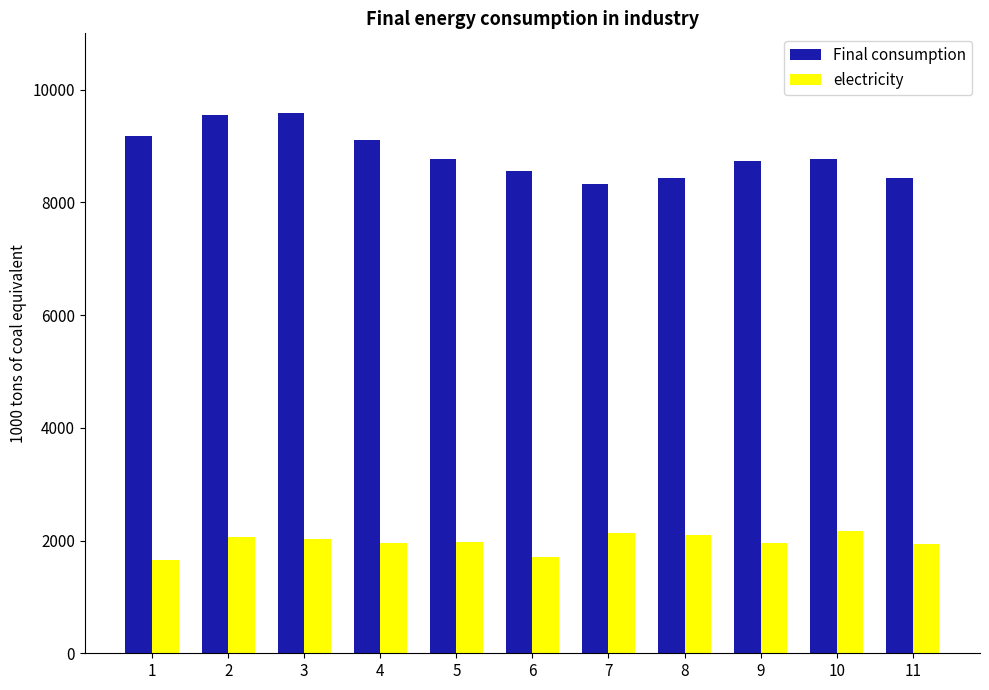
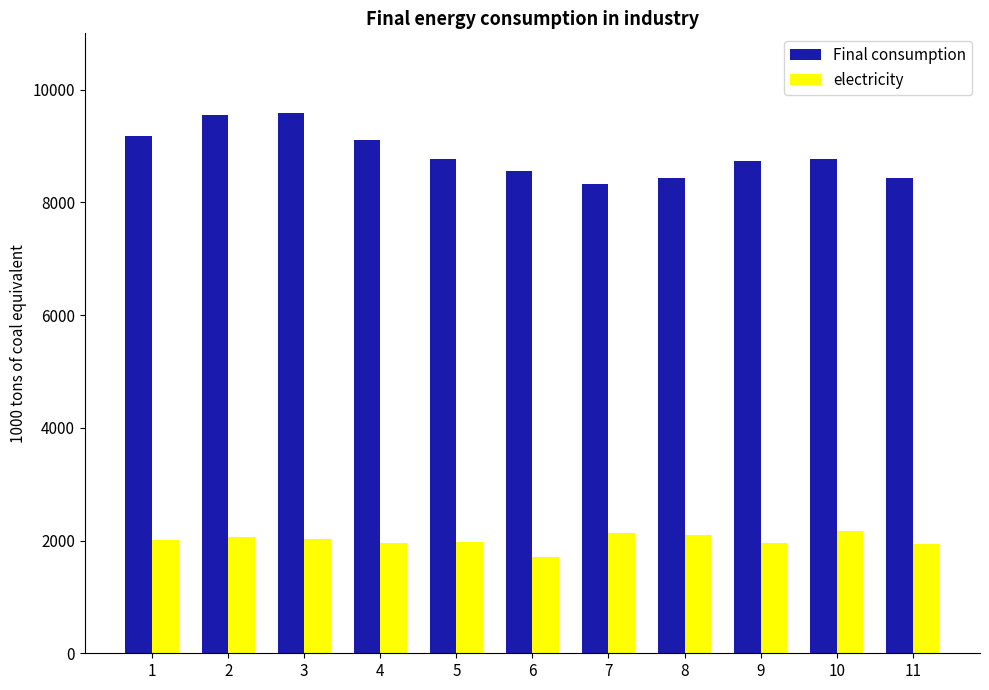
  {
    "Final consumption": {
      "1": 9200,
      "2": 9600,
      "3": 9600,
      "4": 9100,
      "5": 8800,
      "6": 8500,
      "7": 8300,
      "8": 8400,
      "9": 8700,
      "10": 8800,
      "11": 8400
    },
    "electricity": {
-     "1": 1600,
+     "1": 2000,
      "2": 2100,
      "3": 2000,
      "4": 2000,
      "5": 2000,
      "6": 1700,
      "7": 2100,
      "8": 2100,
      "9": 2000,
      "10": 2200,
      "11": 1900
    }
  }
